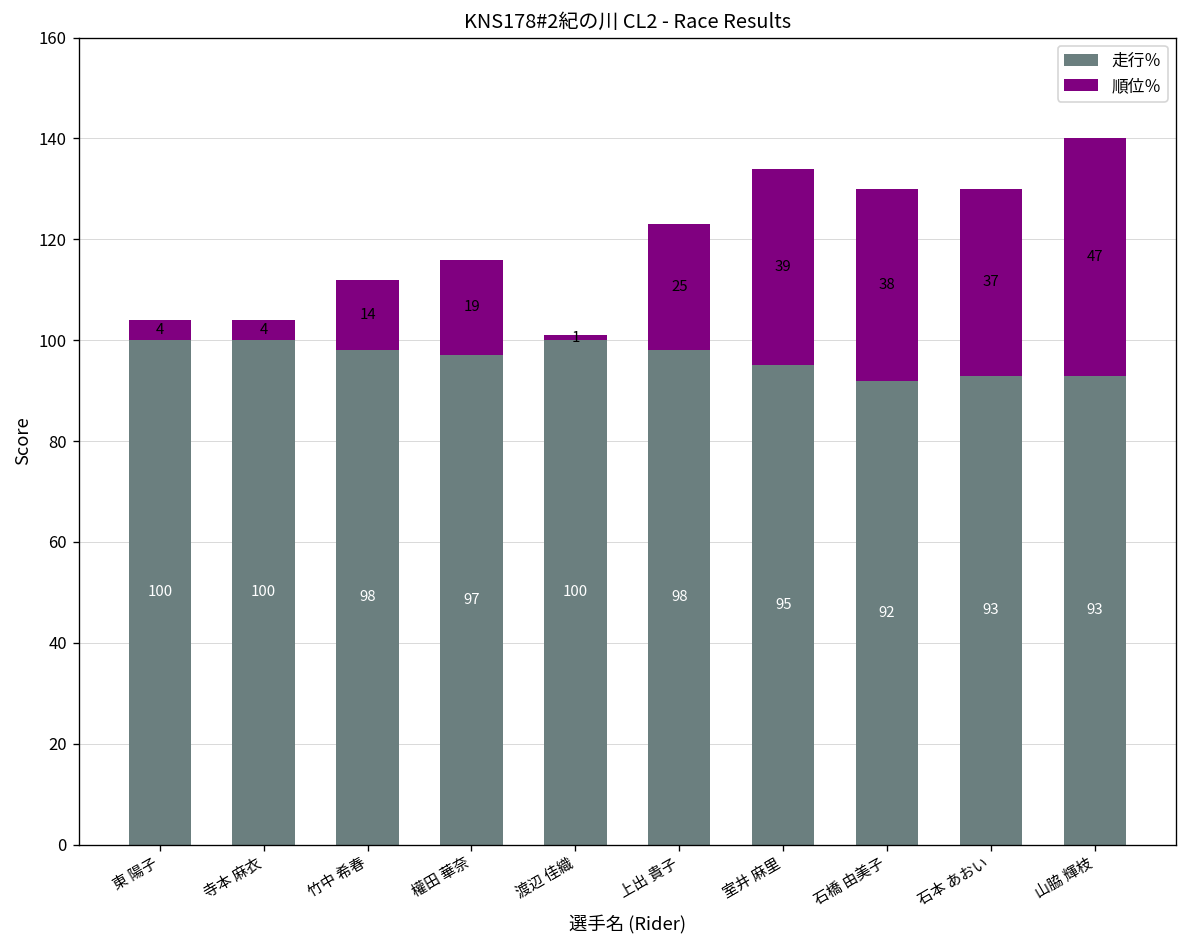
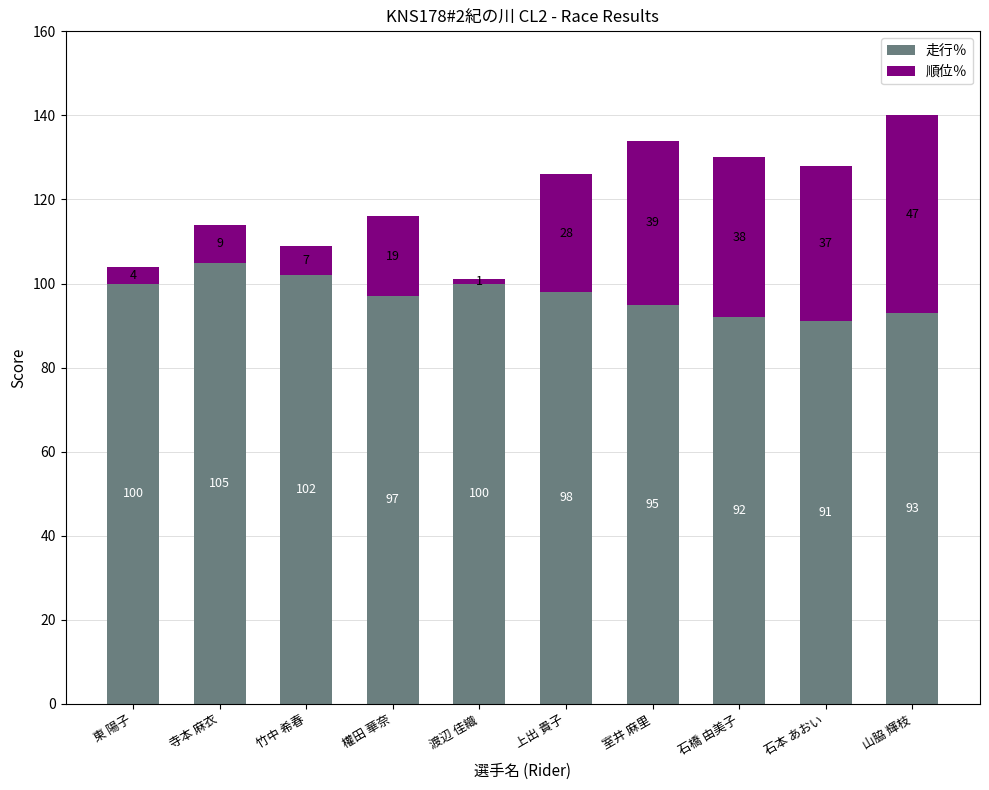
  {
    "走行％": {
      "東 陽子": 100,
-     "寺本 麻衣": 100,
-     "竹中 希春": 98,
+     "寺本 麻衣": 105,
+     "竹中 希春": 102,
      "權田 華奈": 97,
      "渡辺 佳織": 100,
      "上出 貴子": 98,
      "室井 麻里": 95,
      "石橋 由美子": 92,
-     "石本 あおい": 93,
+     "石本 あおい": 91,
      "山脇 輝枝": 93
    },
    "順位％": {
      "東 陽子": 4,
-     "寺本 麻衣": 4,
-     "竹中 希春": 14,
+     "寺本 麻衣": 9,
+     "竹中 希春": 7,
      "權田 華奈": 19,
      "渡辺 佳織": 1,
-     "上出 貴子": 25,
+     "上出 貴子": 28,
      "室井 麻里": 39,
      "石橋 由美子": 38,
      "石本 あおい": 37,
      "山脇 輝枝": 47
    }
  }
